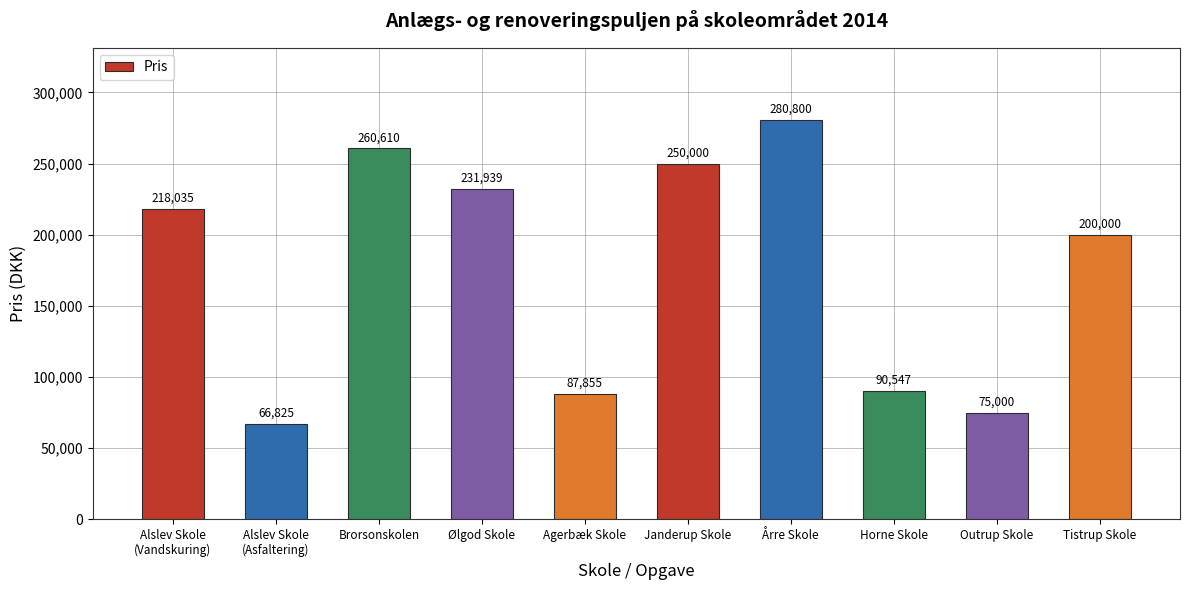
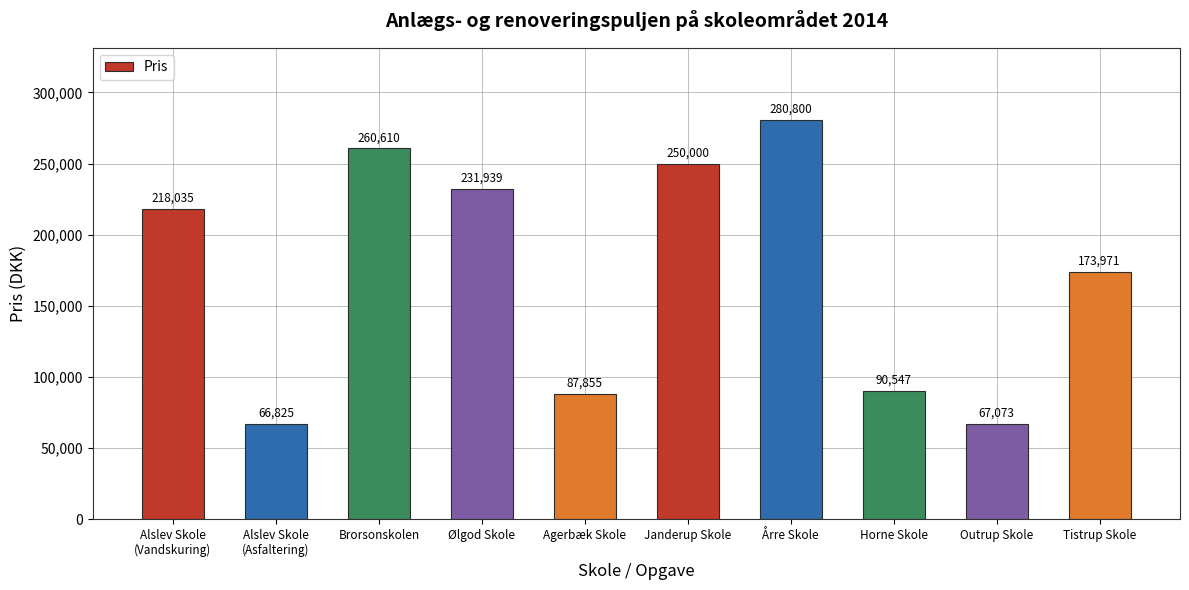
  {
    "Alslev Skole (Vandskuring)": "218,035",
    "Alslev Skole (Asfaltering)": "66,825",
    "Brorsonskolen": "260,610",
    "Ølgod Skole": "231,939",
    "Agerbæk Skole": "87,855",
    "Janderup Skole": "250,000",
    "Årre Skole": "280,800",
    "Horne Skole": "90,547",
-   "Outrup Skole": "75,000",
-   "Tistrup Skole": "200,000"
+   "Outrup Skole": "67,073",
+   "Tistrup Skole": "173,971"
  }
